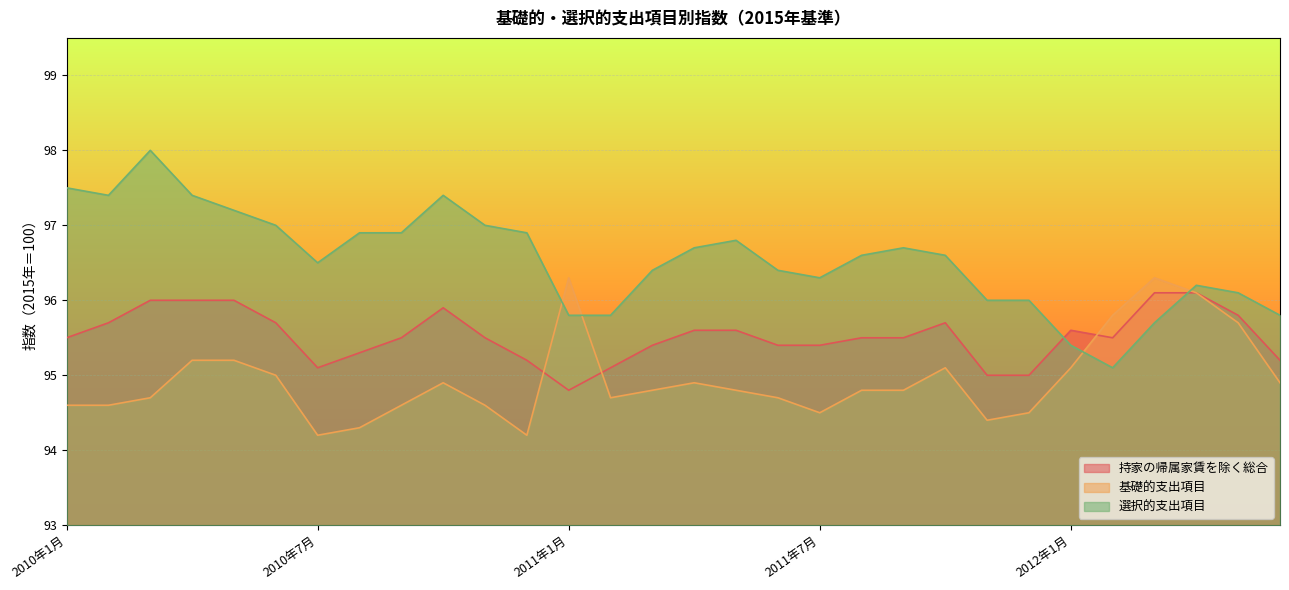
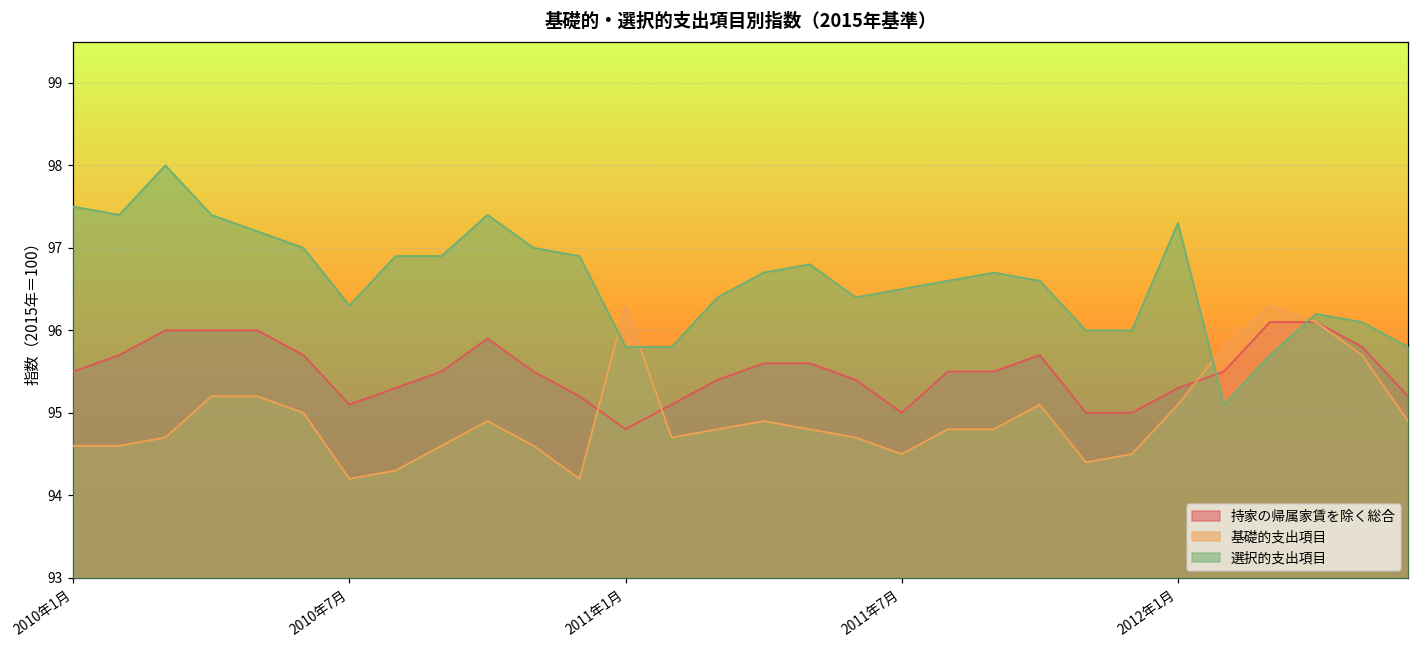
  {
    "持家の帰属家賃を除く総合": {
      "2010年1月": 95.5,
      "2010年7月": 95.1,
      "2011年1月": 94.8,
-     "2011年7月": 95.4,
-     "2012年1月": 95.6
+     "2011年7月": 95.0,
+     "2012年1月": 95.3
    },
    "基礎的支出項目": {
      "2010年1月": 94.6,
      "2010年7月": 94.2,
      "2011年1月": 96.3,
      "2011年7月": 94.5,
      "2012年1月": 95.1
    },
    "選択的支出項目": {
      "2010年1月": 97.5,
-     "2010年7月": 96.5,
+     "2010年7月": 96.3,
      "2011年1月": 95.8,
-     "2011年7月": 96.3,
-     "2012年1月": 95.4
+     "2011年7月": 96.5,
+     "2012年1月": 97.3
    }
  }
